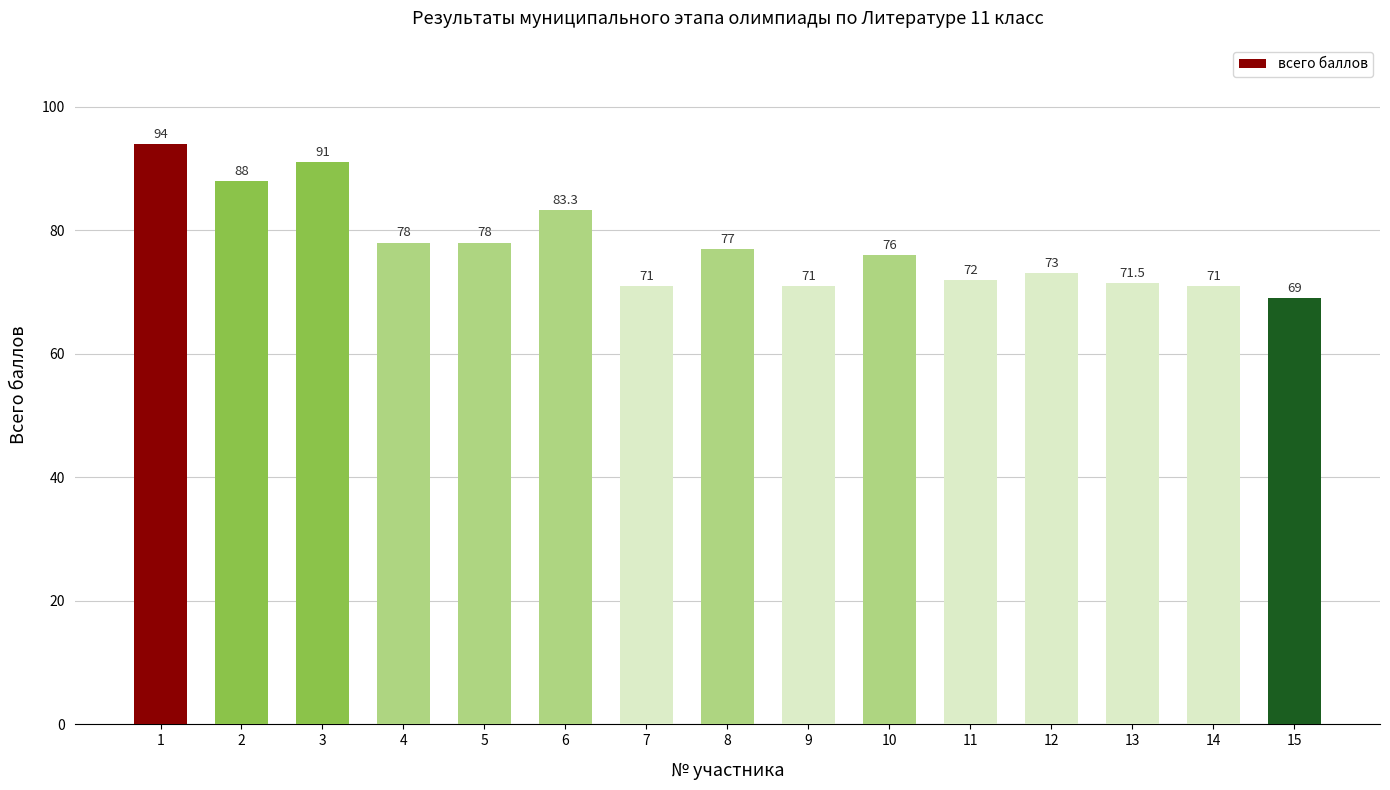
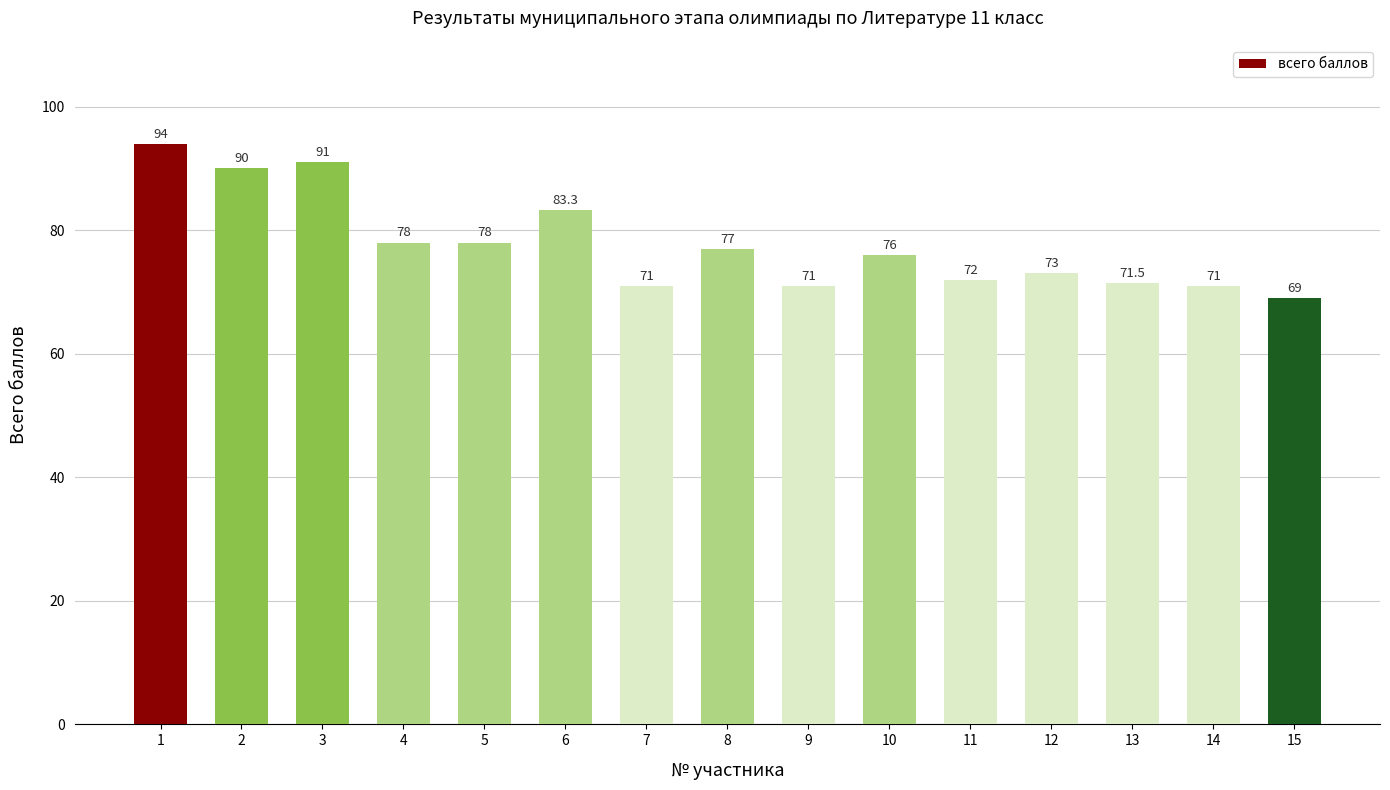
  {
    "1": 94,
-   "2": 88,
+   "2": 90,
    "3": 91,
    "4": 78,
    "5": 78,
    "6": 83.3,
    "7": 71,
    "8": 77,
    "9": 71,
    "10": 76,
    "11": 72,
    "12": 73,
    "13": 71.5,
    "14": 71,
    "15": 69
  }
